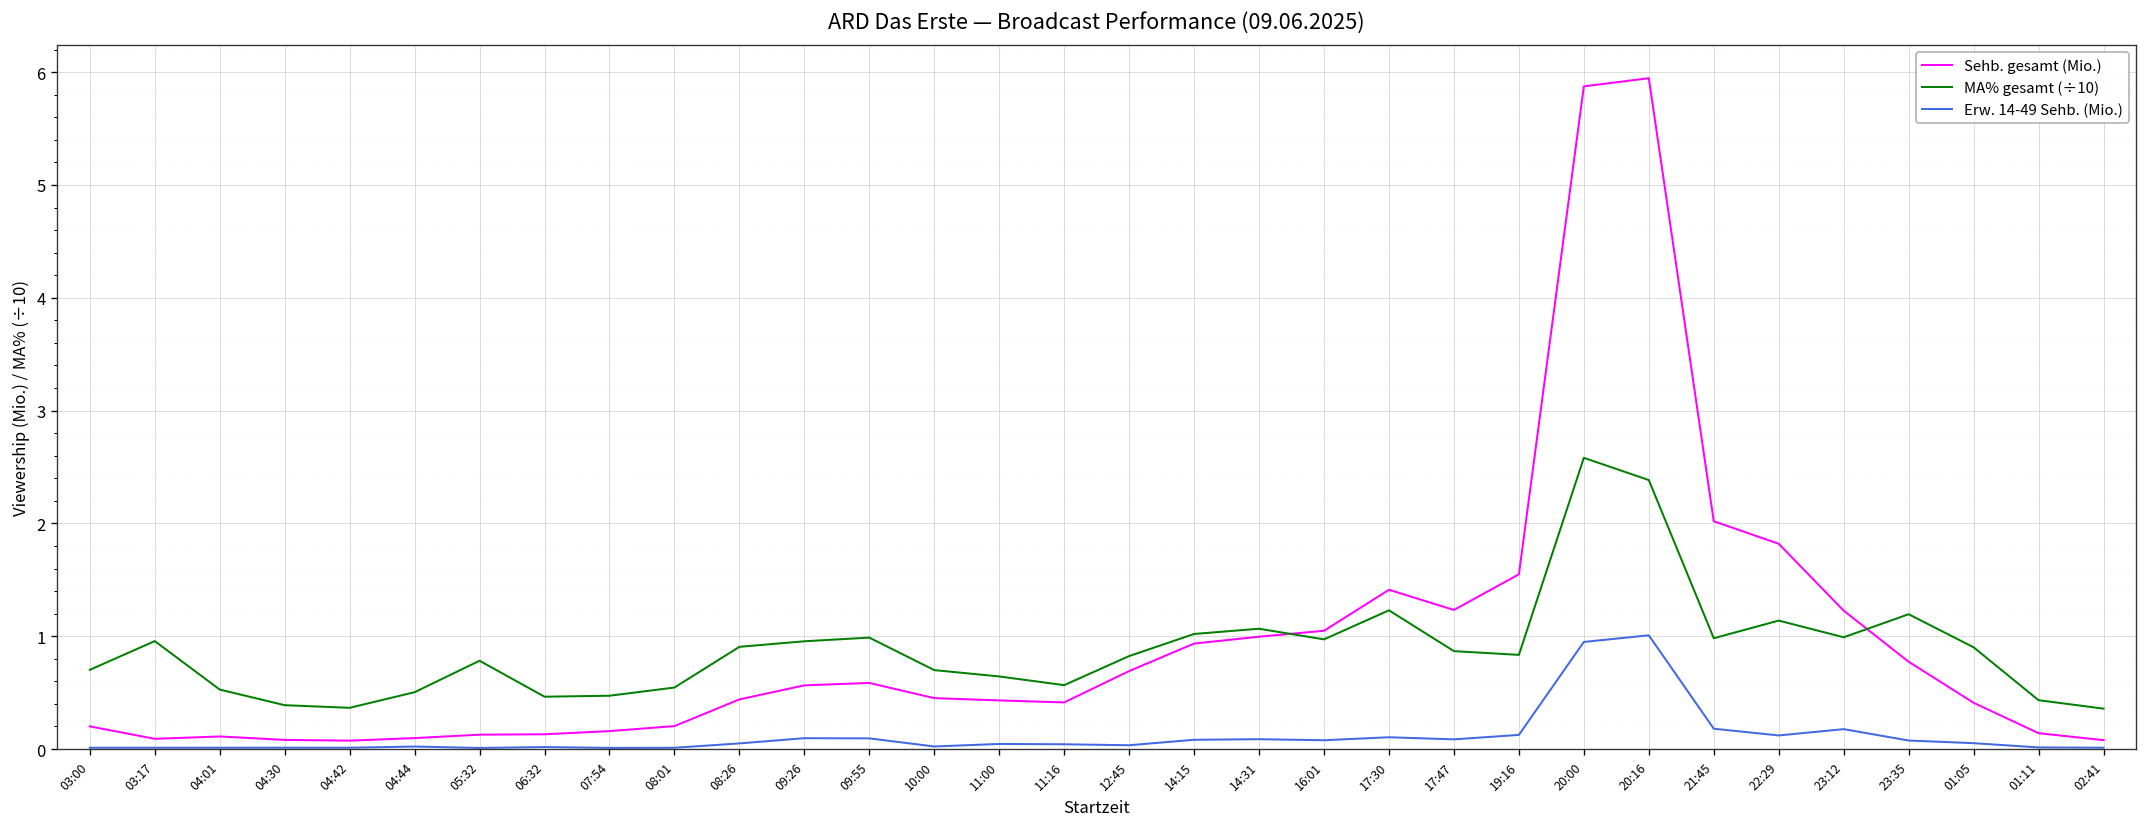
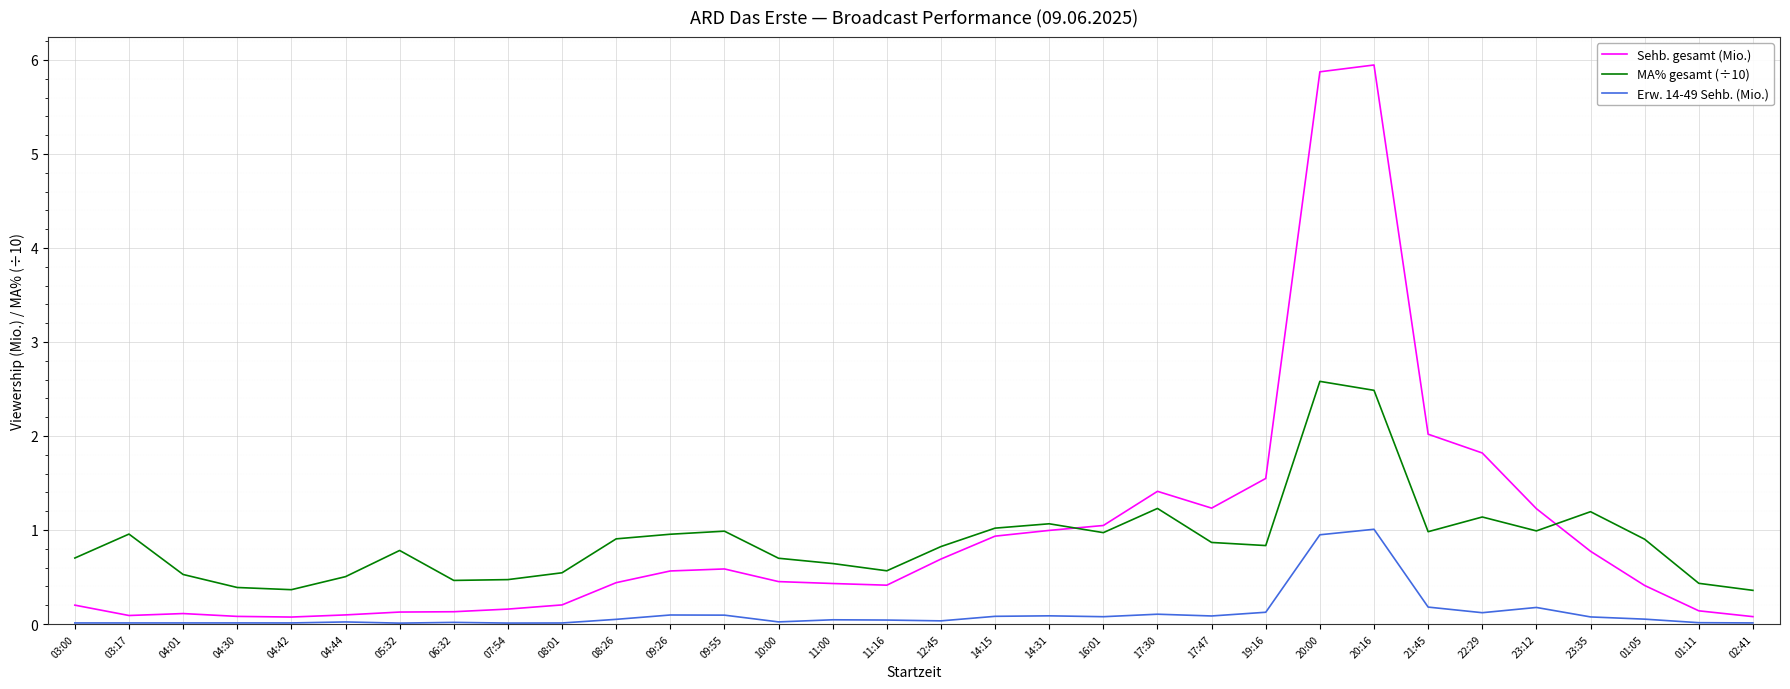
  {
    "Sehb. gesamt (Mio.)": {
      "03:00": 0.2,
      "03:17": 0.1,
      "04:01": 0.1,
      "04:30": 0.1,
      "04:42": 0.1,
      "04:44": 0.1,
      "05:32": 0.1,
      "06:32": 0.1,
      "07:54": 0.2,
      "08:01": 0.2,
      "08:26": 0.4,
      "09:26": 0.6,
      "09:55": 0.6,
      "10:00": 0.5,
      "11:00": 0.4,
      "11:16": 0.4,
      "12:45": 0.7,
      "14:15": 0.9,
      "14:31": 1.0,
      "16:01": 1.0,
      "17:30": 1.4,
      "17:47": 1.2,
      "19:16": 1.5,
      "20:00": 5.9,
      "20:16": 5.9,
      "21:45": 2.0,
      "22:29": 1.8,
      "23:12": 1.2,
      "23:35": 0.8,
      "01:05": 0.4,
      "01:11": 0.1,
      "02:41": 0.1
    },
    "MA% gesamt (÷10)": {
      "03:00": 0.7,
      "03:17": 1.0,
      "04:01": 0.5,
      "04:30": 0.4,
      "04:42": 0.4,
      "04:44": 0.5,
      "05:32": 0.8,
      "06:32": 0.5,
      "07:54": 0.5,
      "08:01": 0.5,
      "08:26": 0.9,
      "09:26": 1.0,
      "09:55": 1.0,
      "10:00": 0.7,
      "11:00": 0.6,
      "11:16": 0.6,
      "12:45": 0.8,
      "14:15": 1.0,
      "14:31": 1.1,
      "16:01": 1.0,
      "17:30": 1.2,
      "17:47": 0.9,
      "19:16": 0.8,
      "20:00": 2.6,
-     "20:16": 2.4,
+     "20:16": 2.5,
      "21:45": 1.0,
      "22:29": 1.1,
      "23:12": 1.0,
      "23:35": 1.2,
      "01:05": 0.9,
      "01:11": 0.4,
      "02:41": 0.4
    },
    "Erw. 14-49 Sehb. (Mio.)": {
      "03:00": 0.0,
      "03:17": 0.0,
      "04:01": 0.0,
      "04:30": 0.0,
      "04:42": 0.0,
      "04:44": 0.0,
      "05:32": 0.0,
      "06:32": 0.0,
      "07:54": 0.0,
      "08:01": 0.0,
      "08:26": 0.0,
      "09:26": 0.1,
      "09:55": 0.1,
      "10:00": 0.0,
      "11:00": 0.0,
      "11:16": 0.0,
      "12:45": 0.0,
      "14:15": 0.1,
      "14:31": 0.1,
      "16:01": 0.1,
      "17:30": 0.1,
      "17:47": 0.1,
      "19:16": 0.1,
      "20:00": 0.9,
      "20:16": 1.0,
      "21:45": 0.2,
      "22:29": 0.1,
      "23:12": 0.2,
      "23:35": 0.1,
      "01:05": 0.1,
      "01:11": 0.0,
      "02:41": 0.0
    }
  }
